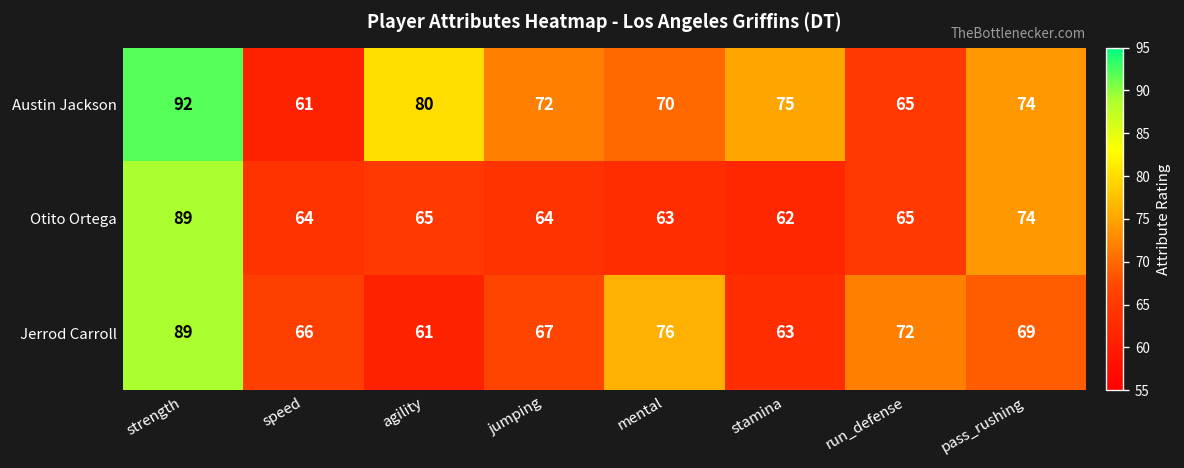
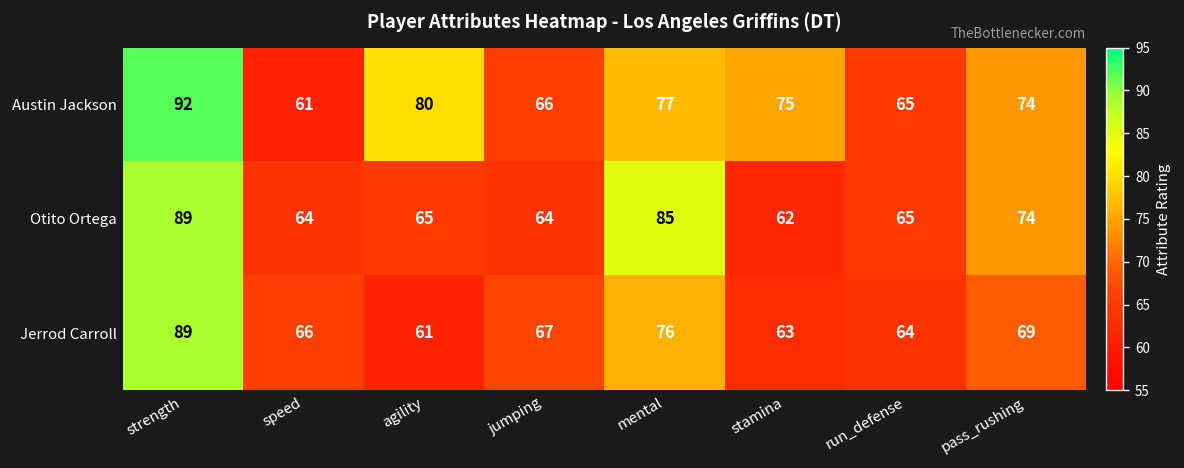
  {
    "Austin Jackson": {
      "strength": 92,
      "speed": 61,
      "agility": 80,
-     "jumping": 72,
-     "mental": 70,
+     "jumping": 66,
+     "mental": 77,
      "stamina": 75,
      "run_defense": 65,
      "pass_rushing": 74
    },
    "Otito Ortega": {
      "strength": 89,
      "speed": 64,
      "agility": 65,
      "jumping": 64,
-     "mental": 63,
+     "mental": 85,
      "stamina": 62,
      "run_defense": 65,
      "pass_rushing": 74
    },
    "Jerrod Carroll": {
      "strength": 89,
      "speed": 66,
      "agility": 61,
      "jumping": 67,
      "mental": 76,
      "stamina": 63,
-     "run_defense": 72,
+     "run_defense": 64,
      "pass_rushing": 69
    }
  }
